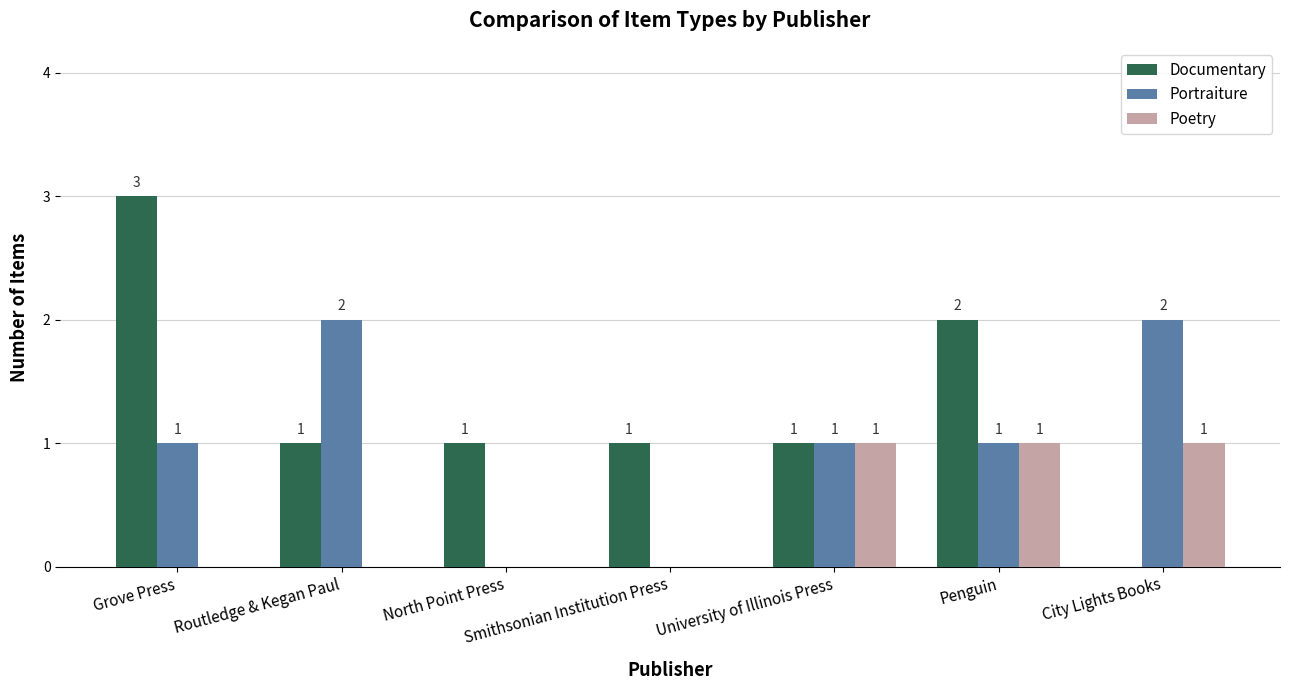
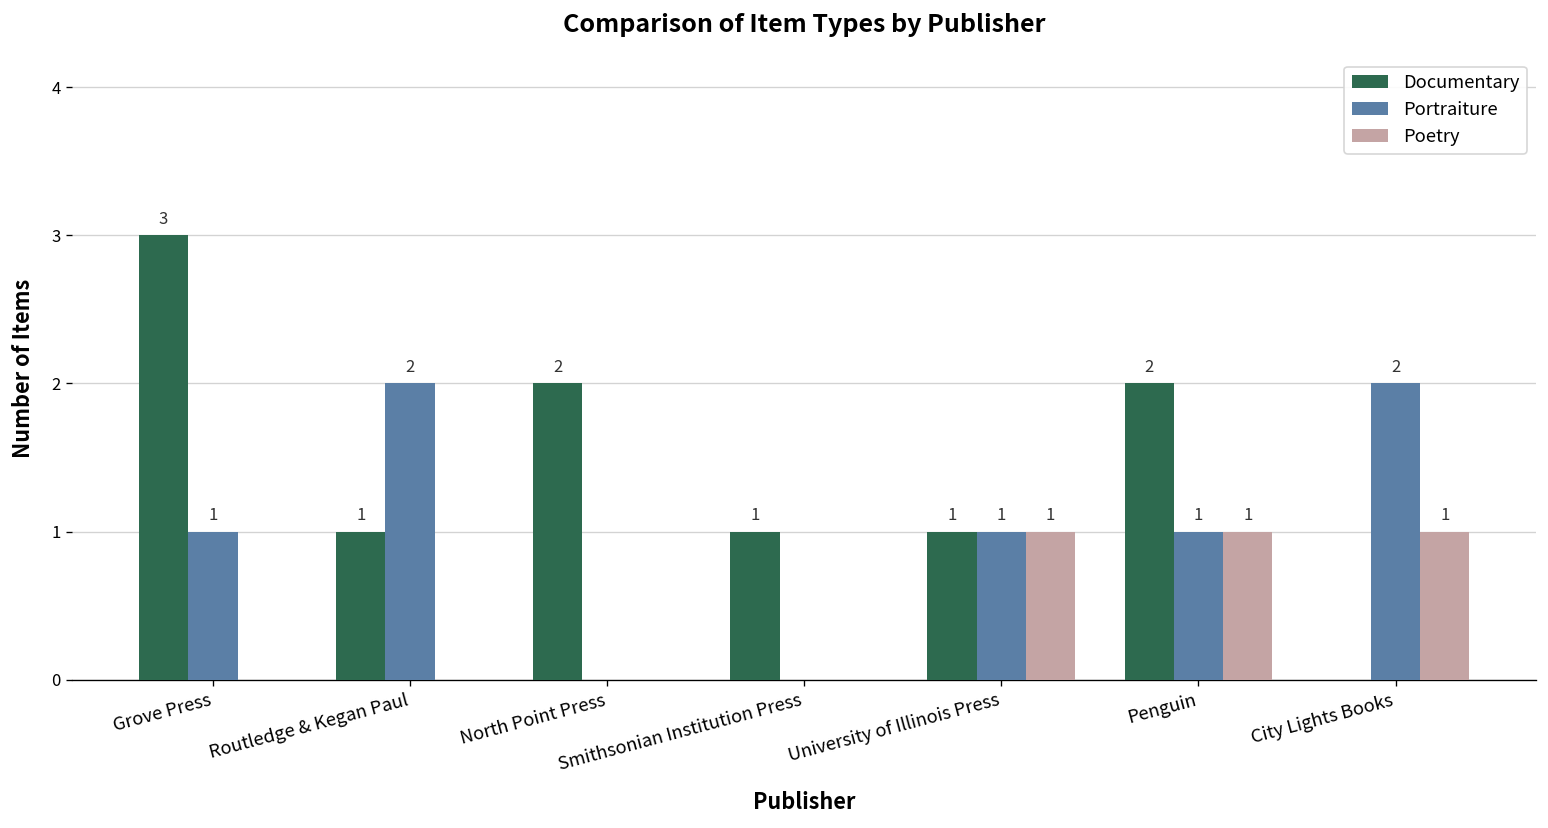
  {
    "Documentary": {
      "Grove Press": 3,
      "Routledge & Kegan Paul": 1,
-     "North Point Press": 1,
+     "North Point Press": 2,
      "Smithsonian Institution Press": 1,
      "University of Illinois Press": 1,
      "Penguin": 2
    },
    "Portraiture": {
      "Grove Press": 1,
      "Routledge & Kegan Paul": 2,
      "University of Illinois Press": 1,
      "Penguin": 1,
      "City Lights Books": 2
    },
    "Poetry": {
      "University of Illinois Press": 1,
      "Penguin": 1,
      "City Lights Books": 1
    }
  }
